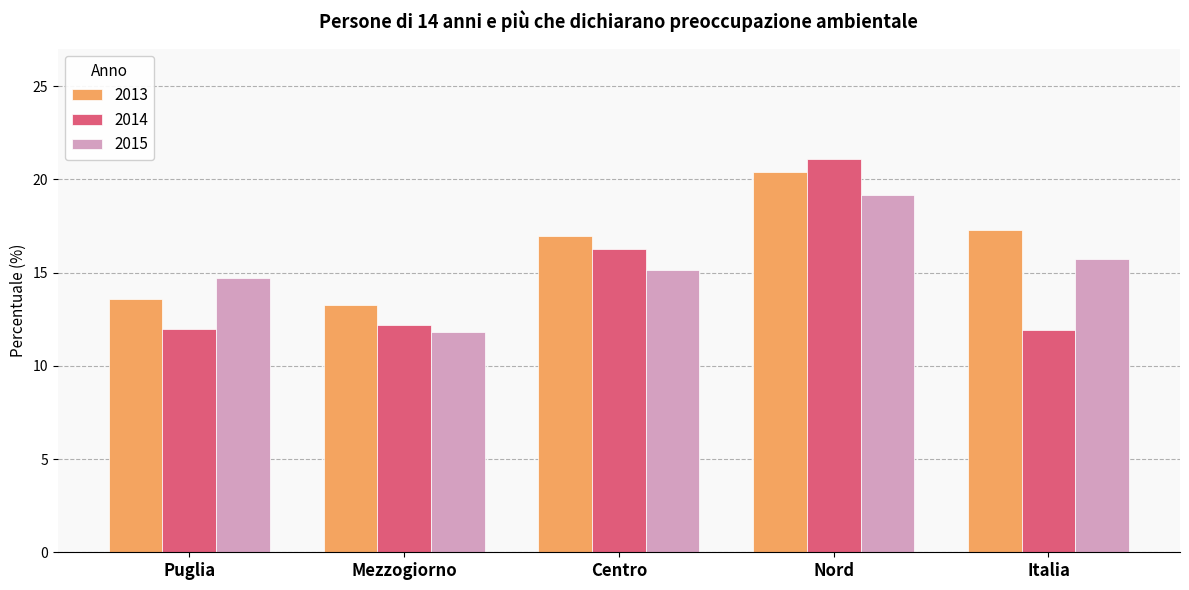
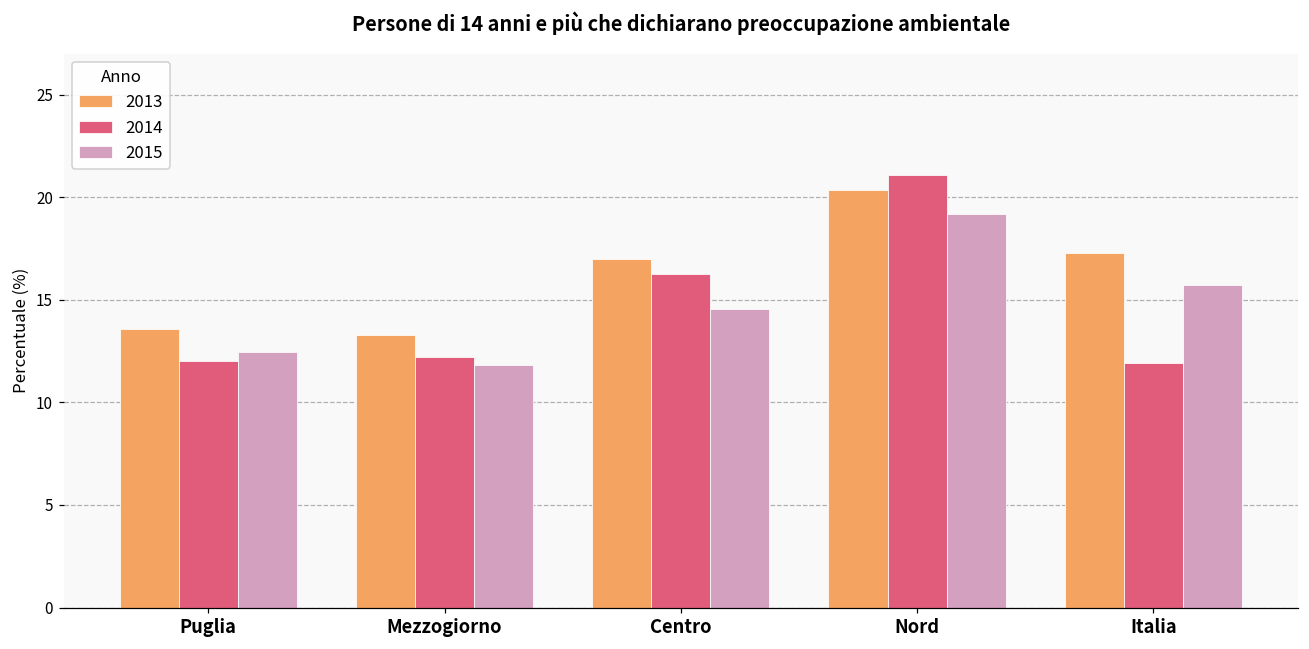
  {
    "2013": {
      "Puglia": 13.6,
      "Mezzogiorno": 13.3,
      "Centro": 17.0,
      "Nord": 20.4,
      "Italia": 17.3
    },
    "2014": {
      "Puglia": 12.0,
      "Mezzogiorno": 12.2,
      "Centro": 16.3,
      "Nord": 21.1,
      "Italia": 11.9
    },
    "2015": {
-     "Puglia": 14.7,
+     "Puglia": 12.5,
      "Mezzogiorno": 11.8,
-     "Centro": 15.2,
+     "Centro": 14.5,
      "Nord": 19.2,
      "Italia": 15.7
    }
  }
